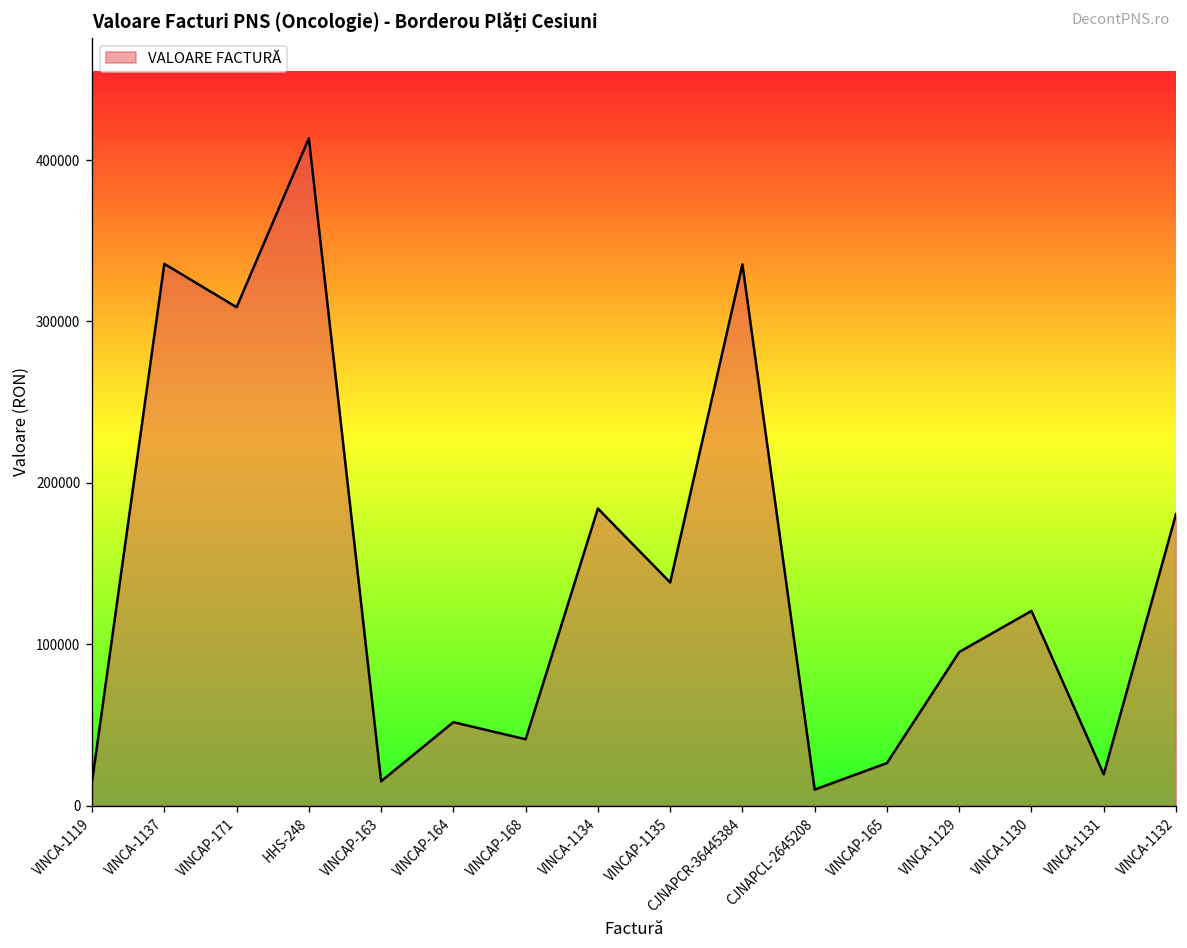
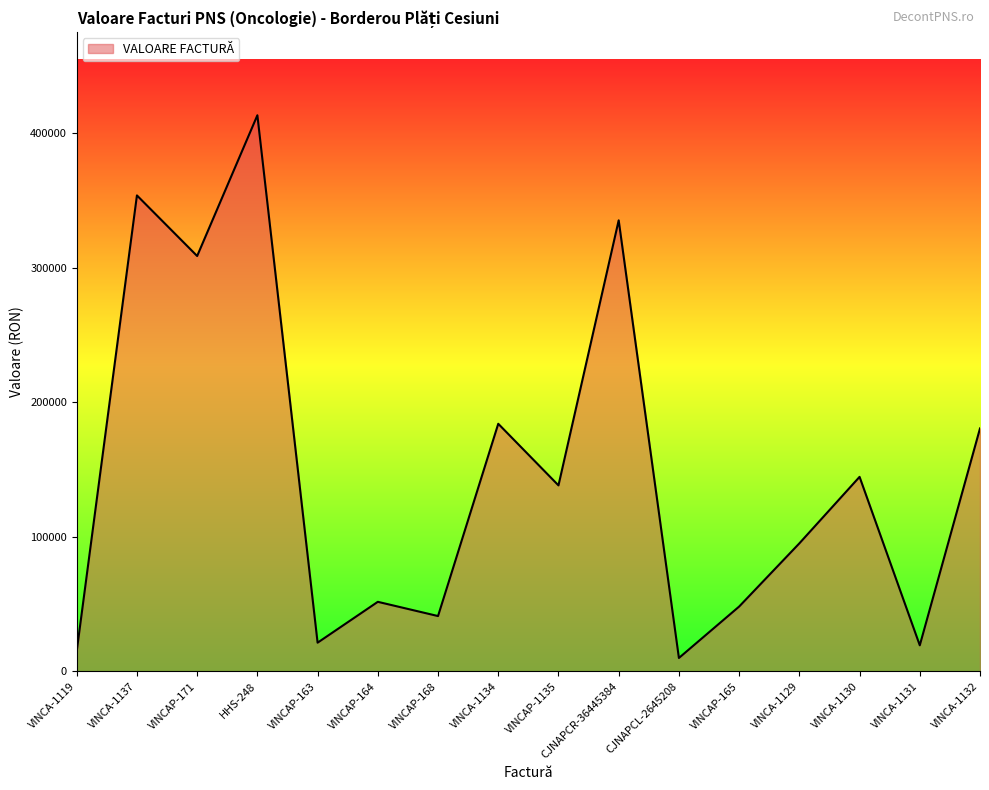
  {
    "VINCA-1119": 15000,
-   "VINCA-1137": 336000,
+   "VINCA-1137": 354000,
    "VINCAP-171": 309000,
    "HHS-248": 413000,
-   "VINCAP-163": 15000,
+   "VINCAP-163": 21000,
    "VINCAP-164": 52000,
    "VINCAP-168": 41000,
    "VINCA-1134": 184000,
    "VINCAP-1135": 138000,
    "CJNAPCR-36445384": 335000,
    "CJNAPCL-2645208": 10000,
-   "VINCAP-165": 26000,
+   "VINCAP-165": 48000,
    "VINCA-1129": 95000,
-   "VINCA-1130": 121000,
+   "VINCA-1130": 145000,
    "VINCA-1131": 19000,
    "VINCA-1132": 181000
  }
